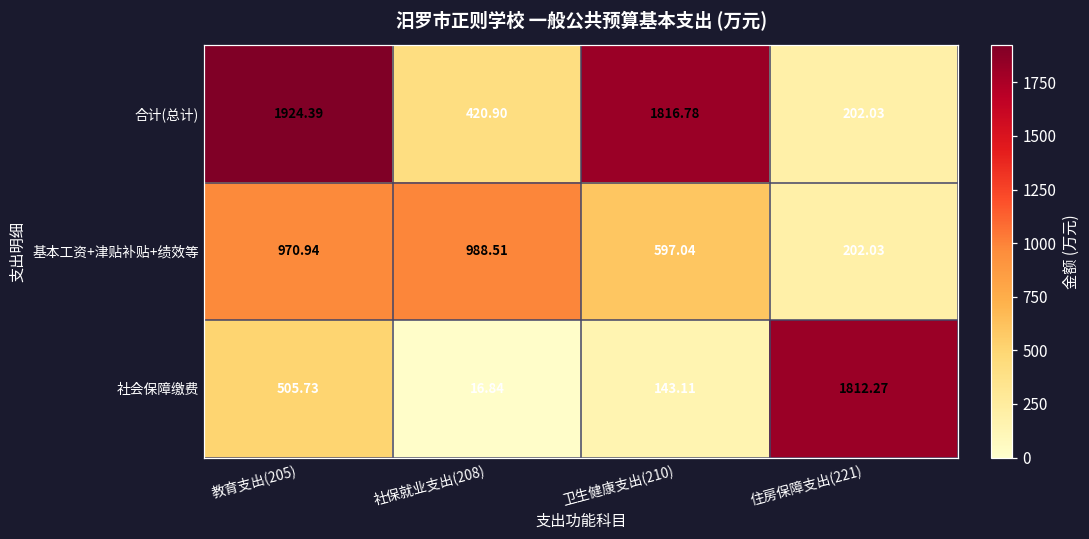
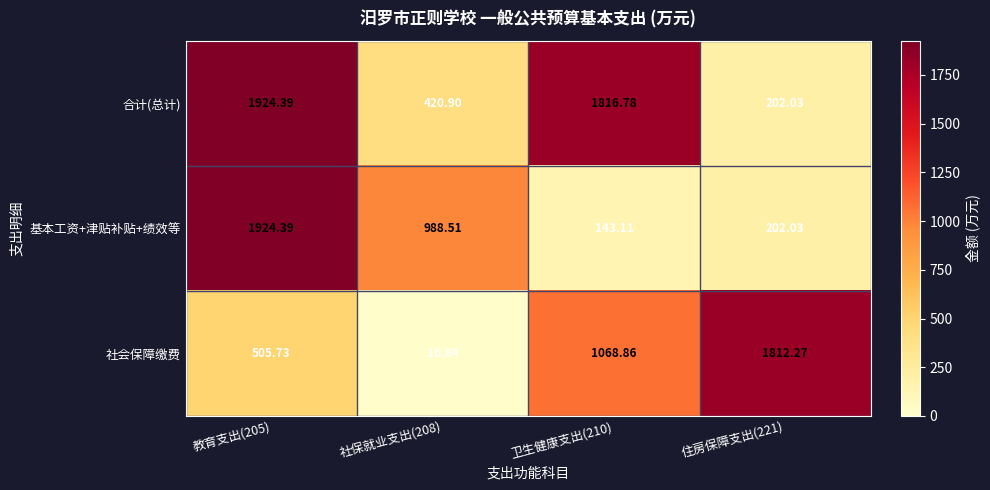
  {
    "合计(总计)": {
      "教育支出(205)": 1924.39,
      "社保就业支出(208)": 420.90,
      "卫生健康支出(210)": 1816.78,
      "住房保障支出(221)": 202.03
    },
    "基本工资+津贴补贴+绩效等": {
-     "教育支出(205)": 970.94,
+     "教育支出(205)": 1924.39,
      "社保就业支出(208)": 988.51,
-     "卫生健康支出(210)": 597.04,
+     "卫生健康支出(210)": 143.11,
      "住房保障支出(221)": 202.03
    },
    "社会保障缴费": {
      "教育支出(205)": 505.73,
      "社保就业支出(208)": 16.84,
-     "卫生健康支出(210)": 143.11,
+     "卫生健康支出(210)": 1068.86,
      "住房保障支出(221)": 1812.27
    }
  }
